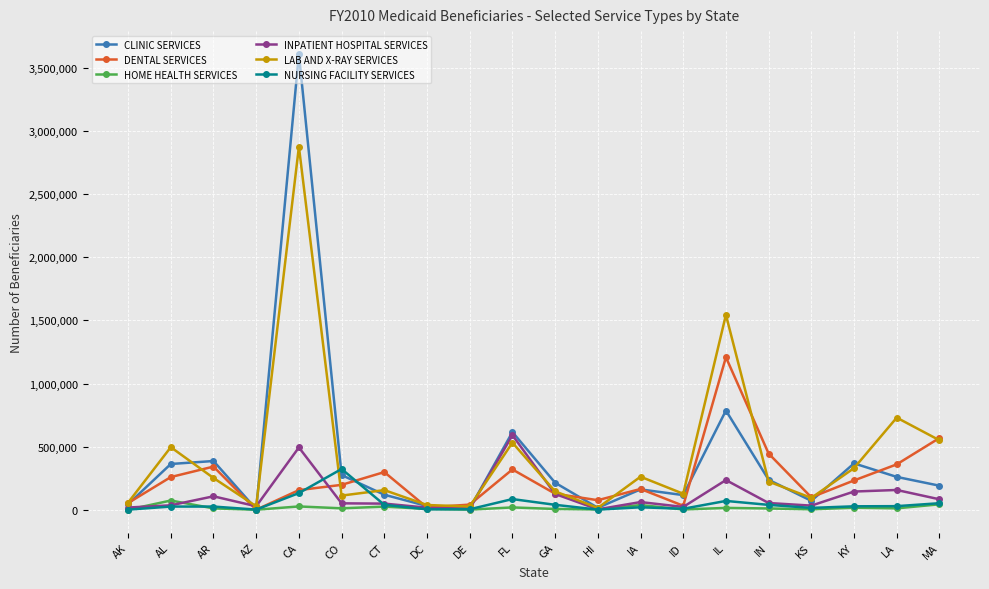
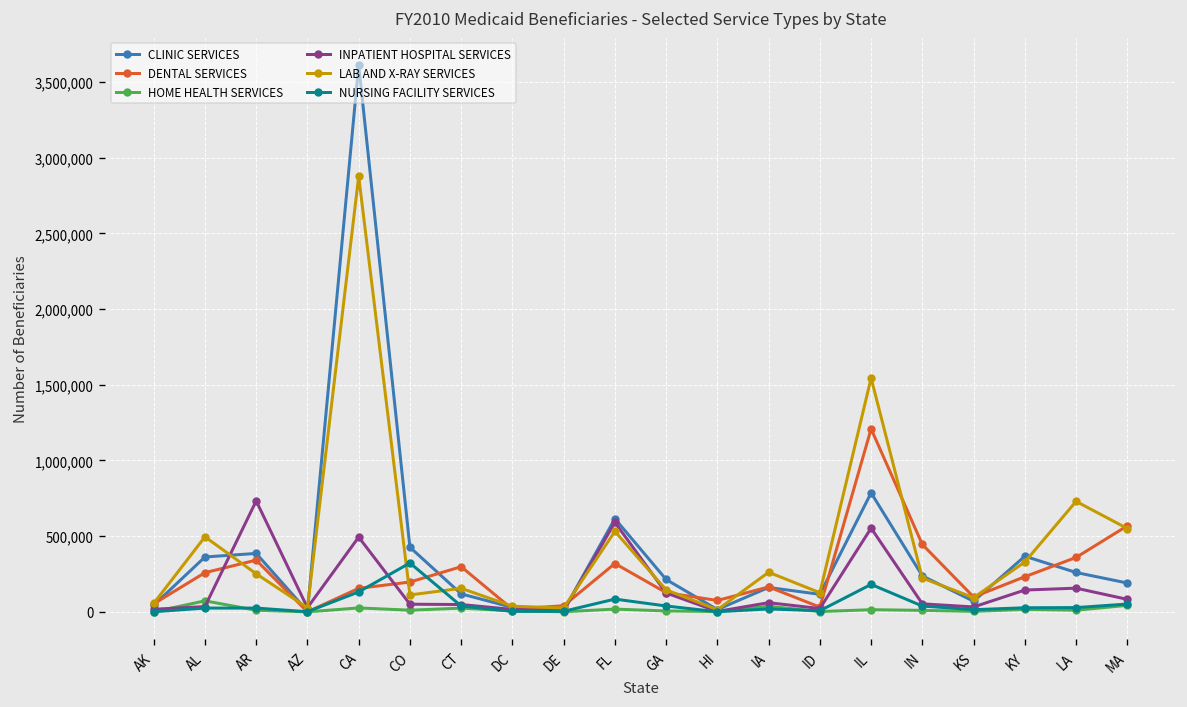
  {
    "CLINIC SERVICES": {
      "AL": "360,000",
      "AR": "390,000",
-     "CO": "270,000",
+     "CO": "430,000",
      "CT": "120,000",
      "FL": "620,000",
      "GA": "210,000",
      "IL": "790,000",
      "KS": "70,000",
      "KY": "370,000",
      "LA": "260,000",
      "MA": "190,000"
    },
    "DENTAL SERVICES": {
      "AL": "260,000",
      "AR": "340,000",
      "CA": "160,000",
      "CO": "200,000",
      "CT": "300,000",
      "FL": "320,000",
      "HI": "80,000",
      "IL": "1,210,000",
      "IN": "450,000",
      "KY": "230,000",
      "LA": "360,000"
    },
    "HOME HEALTH SERVICES": {
      "AL": "70,000",
      "CA": "30,000",
      "CO": "10,000",
      "FL": "20,000",
      "GA": "10,000",
      "IL": "10,000",
      "IN": "10,000"
    },
    "INPATIENT HOSPITAL SERVICES": {
-     "AR": "110,000",
+     "AR": "730,000",
      "CA": "490,000",
      "CO": "50,000",
      "FL": "590,000",
      "IA": "60,000",
-     "IL": "240,000",
+     "IL": "550,000",
      "KY": "140,000",
      "LA": "160,000",
      "MA": "80,000"
    },
    "LAB AND X-RAY SERVICES": {
      "AL": "500,000",
      "AR": "250,000",
      "CA": "2,880,000",
      "CO": "110,000",
      "CT": "160,000",
      "FL": "530,000",
      "IA": "260,000",
      "IL": "1,540,000",
      "KY": "330,000",
      "LA": "730,000"
    },
    "NURSING FACILITY SERVICES": {
      "CA": "130,000",
      "CO": "320,000",
      "FL": "80,000",
      "GA": "40,000",
-     "IL": "70,000"
+     "IL": "180,000"
    }
  }
